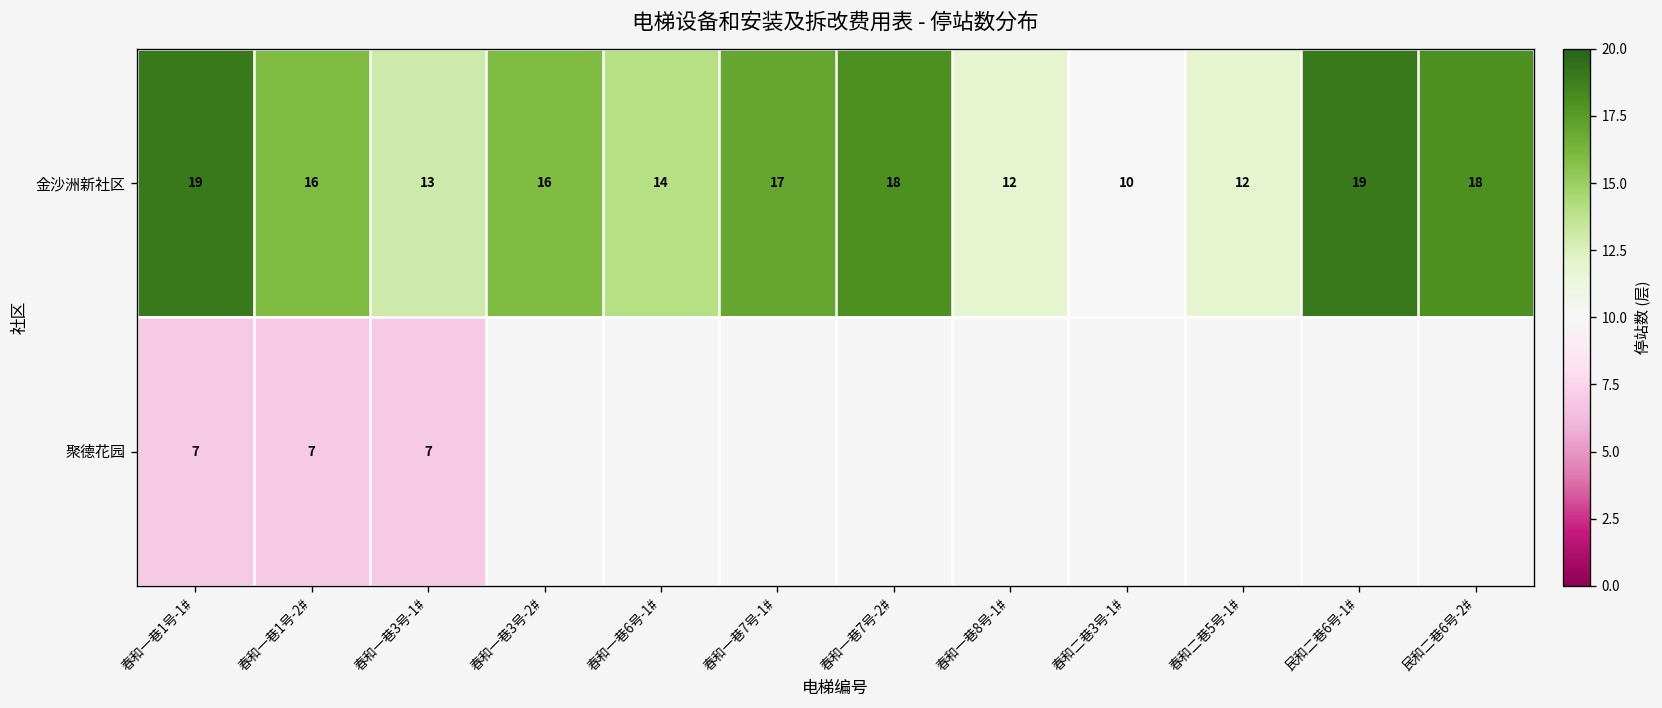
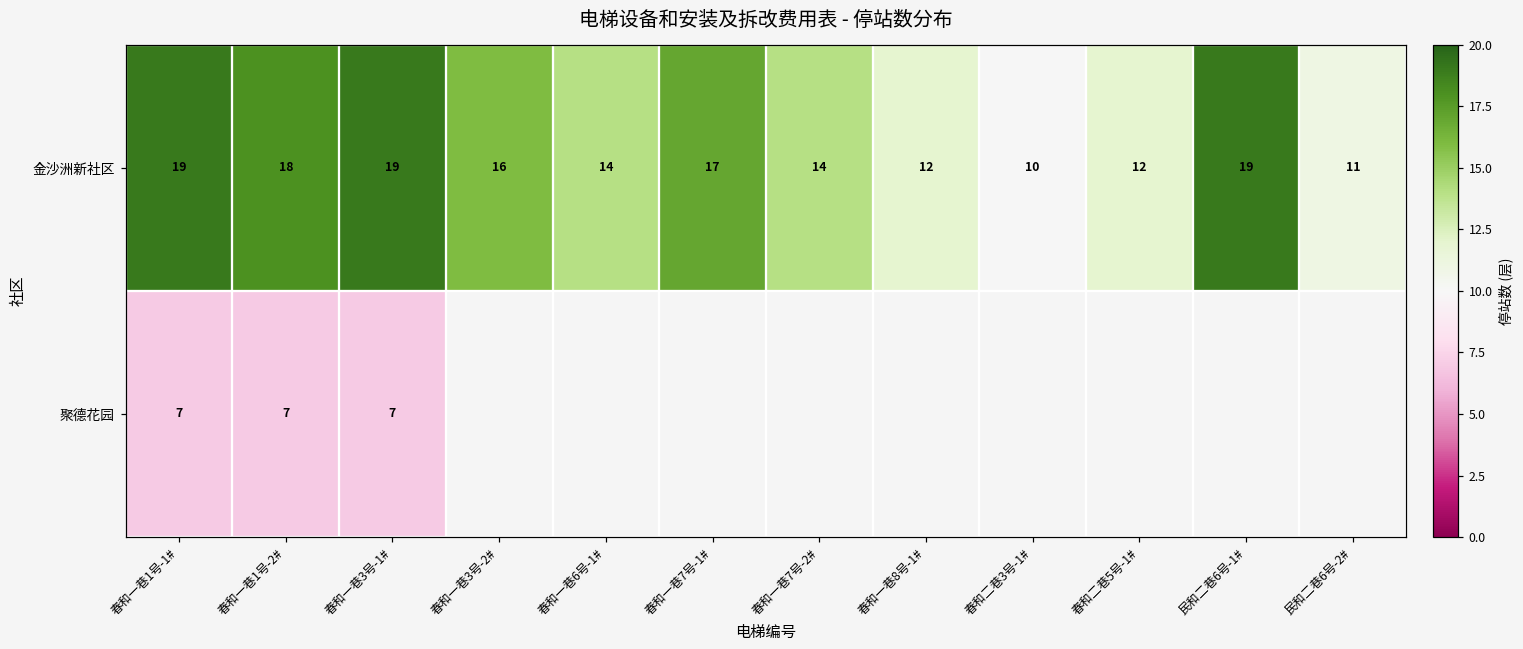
  {
    "金沙洲新社区": {
      "春和一巷1号-1#": 19,
-     "春和一巷1号-2#": 16,
-     "春和一巷3号-1#": 13,
+     "春和一巷1号-2#": 18,
+     "春和一巷3号-1#": 19,
      "春和一巷3号-2#": 16,
      "春和一巷6号-1#": 14,
      "春和一巷7号-1#": 17,
-     "春和一巷7号-2#": 18,
+     "春和一巷7号-2#": 14,
      "春和一巷8号-1#": 12,
      "春和二巷3号-1#": 10,
      "春和二巷5号-1#": 12,
      "民和二巷6号-1#": 19,
-     "民和二巷6号-2#": 18
+     "民和二巷6号-2#": 11
    },
    "聚德花园": {
      "春和一巷1号-1#": 7,
      "春和一巷1号-2#": 7,
      "春和一巷3号-1#": 7
    }
  }
